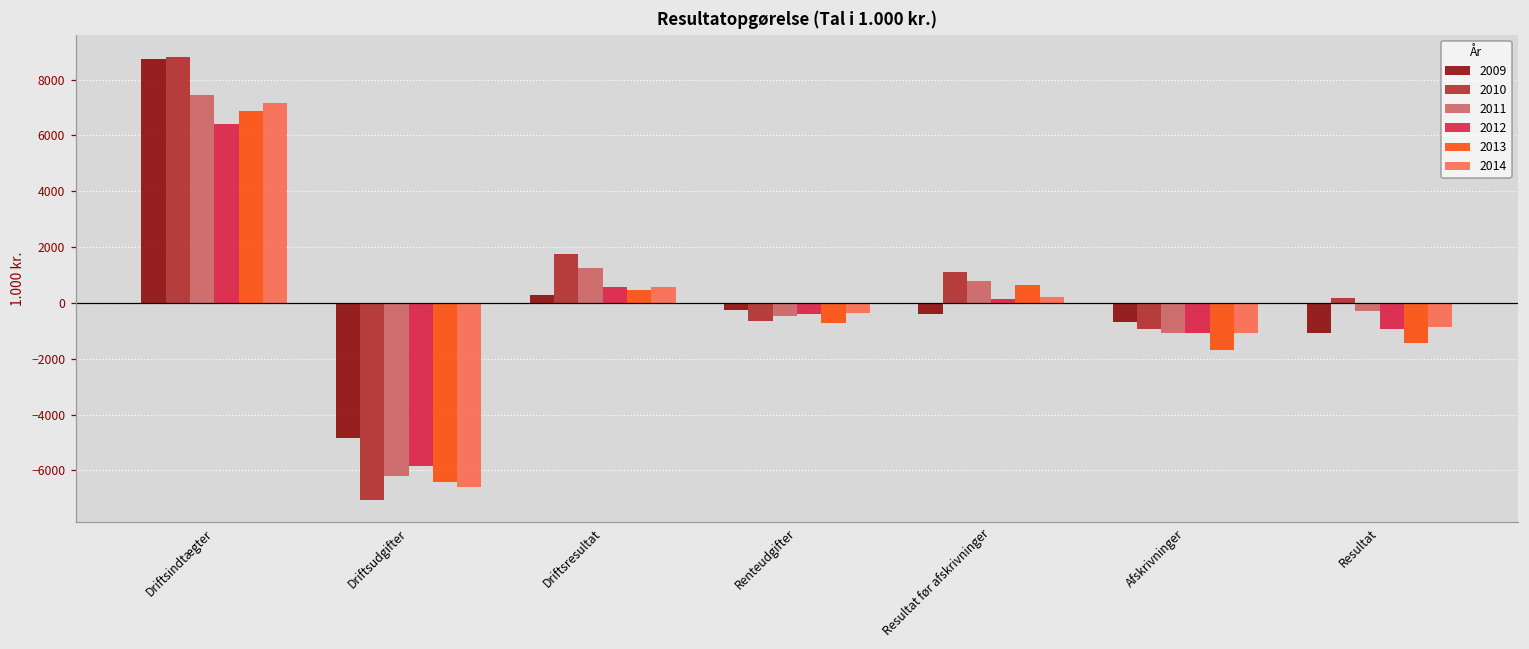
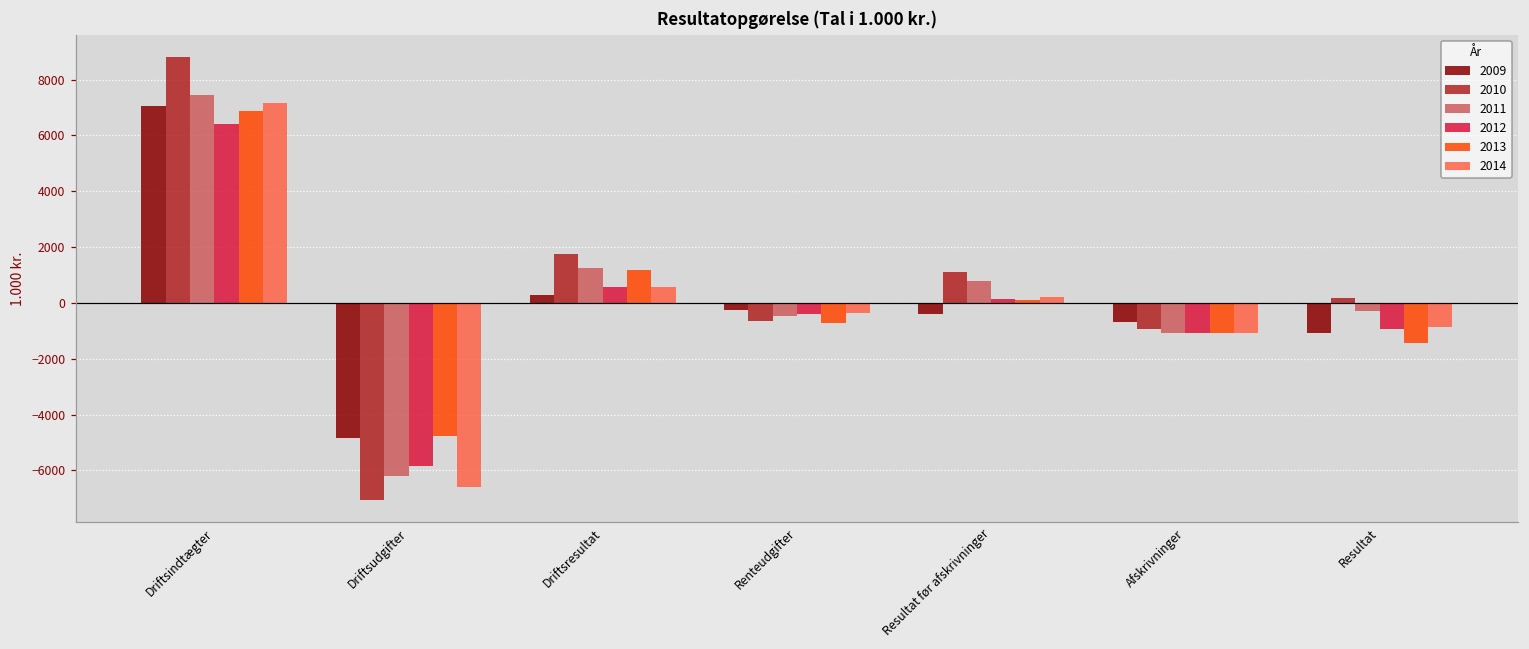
  {
    "2009": {
-     "Driftsindtægter": 8700,
+     "Driftsindtægter": 7000,
      "Driftsudgifter": -4800,
      "Driftsresultat": 300,
      "Renteudgifter": -300,
      "Resultat før afskrivninger": -400,
      "Afskrivninger": -700,
      "Resultat": -1100
    },
    "2013": {
      "Driftsindtægter": 6900,
-     "Driftsudgifter": -6400,
-     "Driftsresultat": 500,
+     "Driftsudgifter": -4800,
+     "Driftsresultat": 1200,
      "Renteudgifter": -700,
-     "Resultat før afskrivninger": 700,
-     "Afskrivninger": -1700,
+     "Resultat før afskrivninger": 100,
+     "Afskrivninger": -1100,
      "Resultat": -1400
    }
  }
